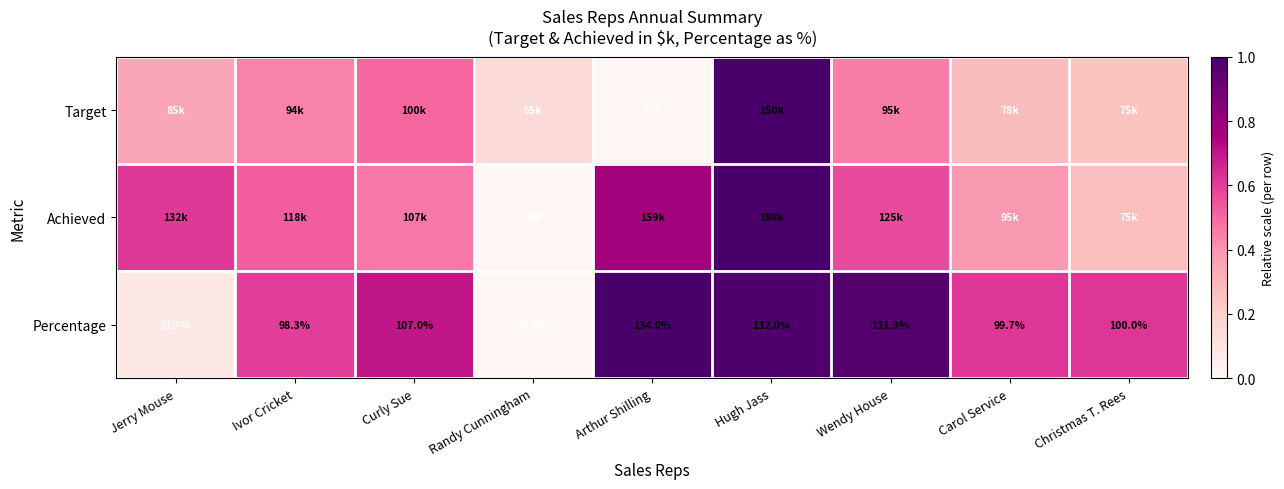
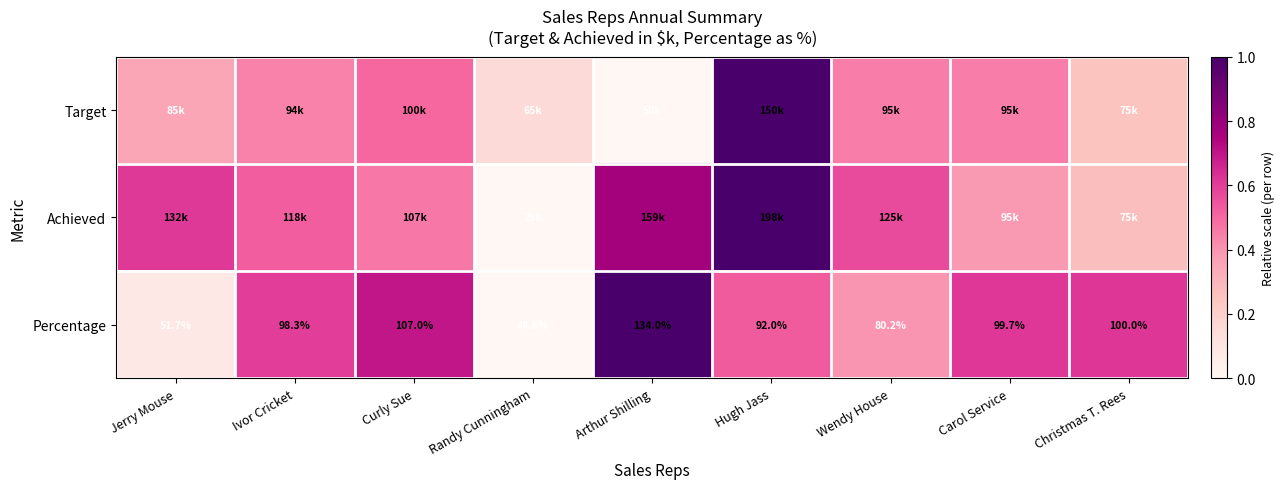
  {
    "Target": {
      "Jerry Mouse": "85k",
      "Ivor Cricket": "94k",
      "Curly Sue": "100k",
      "Hugh Jass": "150k",
      "Wendy House": "95k",
-     "Carol Service": "78k",
+     "Carol Service": "95k",
      "Christmas T. Rees": "75k"
    },
    "Achieved": {
      "Jerry Mouse": "132k",
      "Ivor Cricket": "118k",
      "Curly Sue": "107k",
      "Arthur Shilling": "159k",
      "Hugh Jass": "198k",
      "Wendy House": "125k",
      "Carol Service": "95k",
      "Christmas T. Rees": "75k"
    },
    "Percentage": {
      "Ivor Cricket": "98.3%",
      "Curly Sue": "107.0%",
      "Arthur Shilling": "134.0%",
-     "Hugh Jass": "132.0%",
-     "Wendy House": "131.3%",
+     "Hugh Jass": "92.0%",
+     "Wendy House": "80.2%",
      "Carol Service": "99.7%",
      "Christmas T. Rees": "100.0%"
    }
  }
